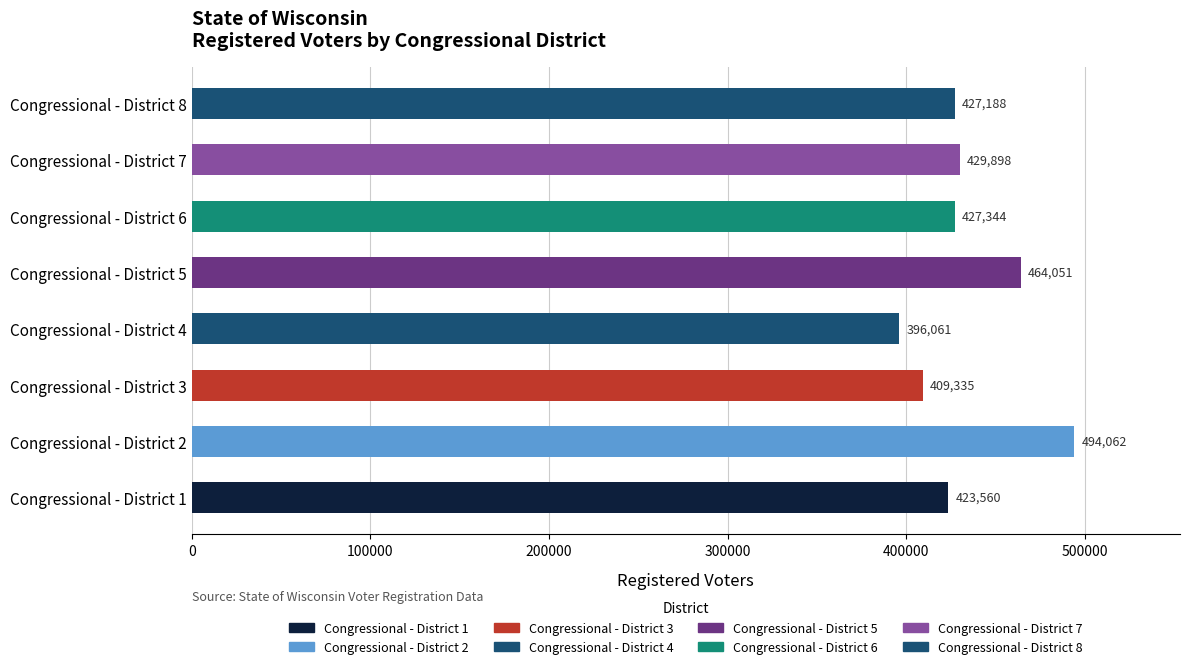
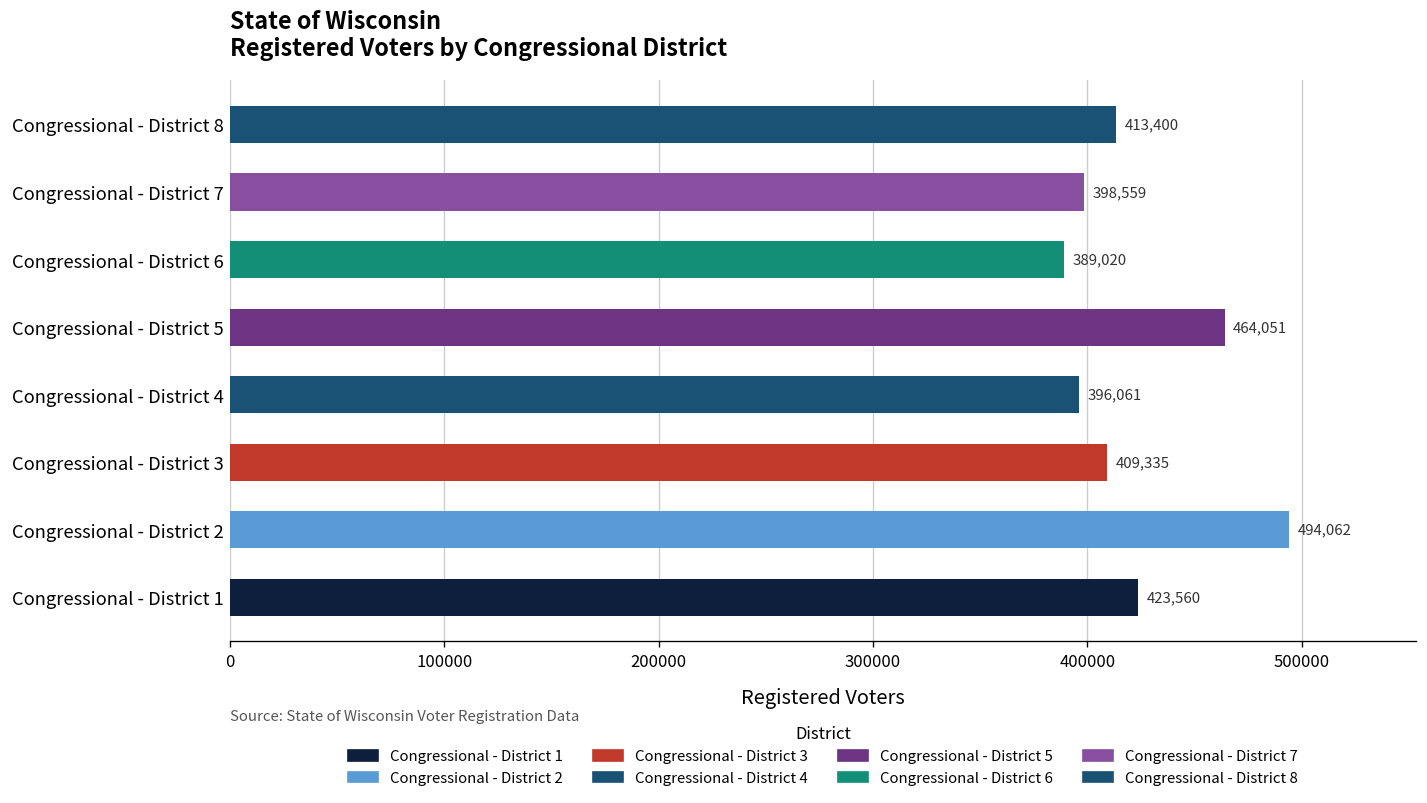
  {
-   "Congressional - District 8": "427,188",
-   "Congressional - District 7": "429,898",
-   "Congressional - District 6": "427,344",
+   "Congressional - District 8": "413,400",
+   "Congressional - District 7": "398,559",
+   "Congressional - District 6": "389,020",
    "Congressional - District 5": "464,051",
    "Congressional - District 4": "396,061",
    "Congressional - District 3": "409,335",
    "Congressional - District 2": "494,062",
    "Congressional - District 1": "423,560"
  }
